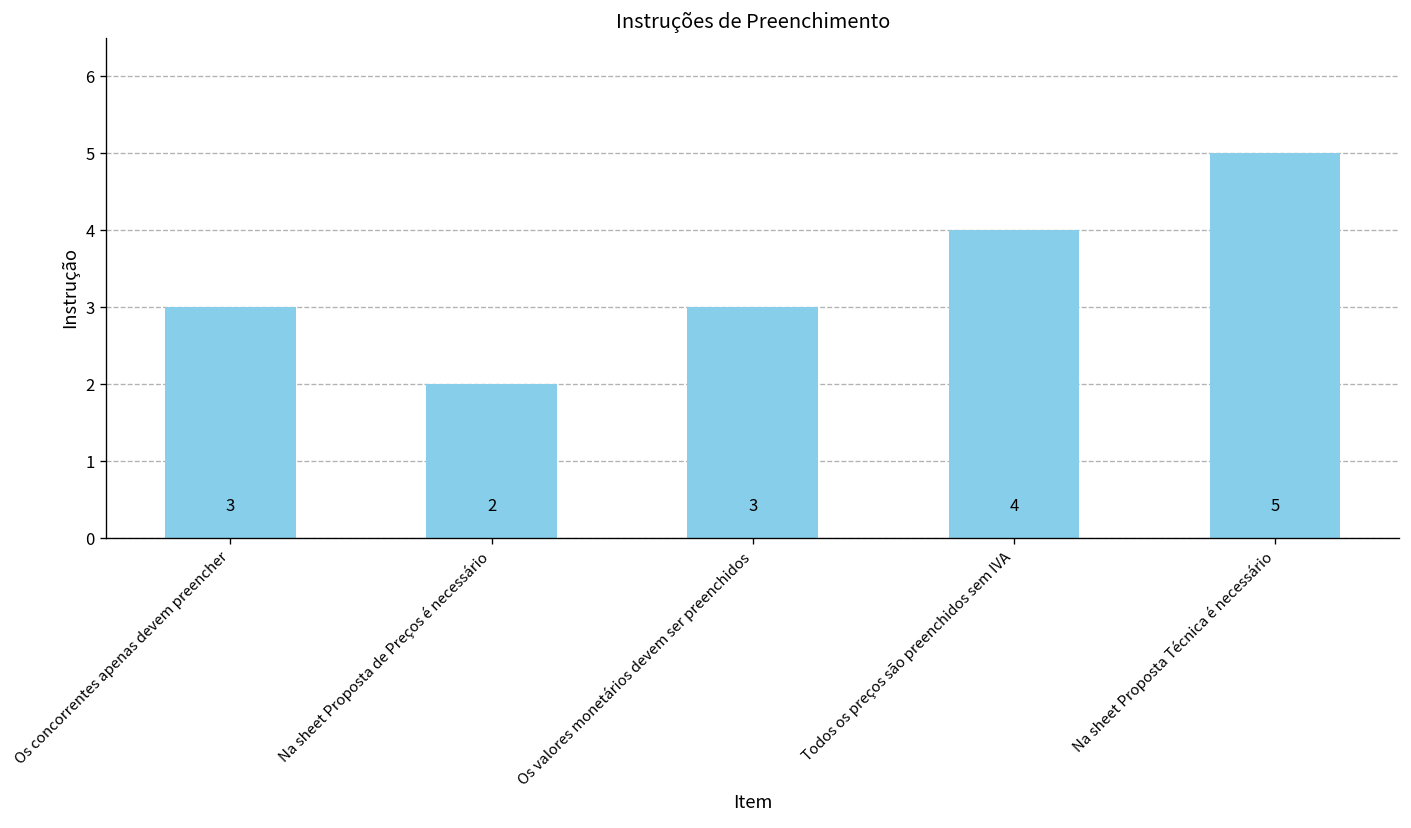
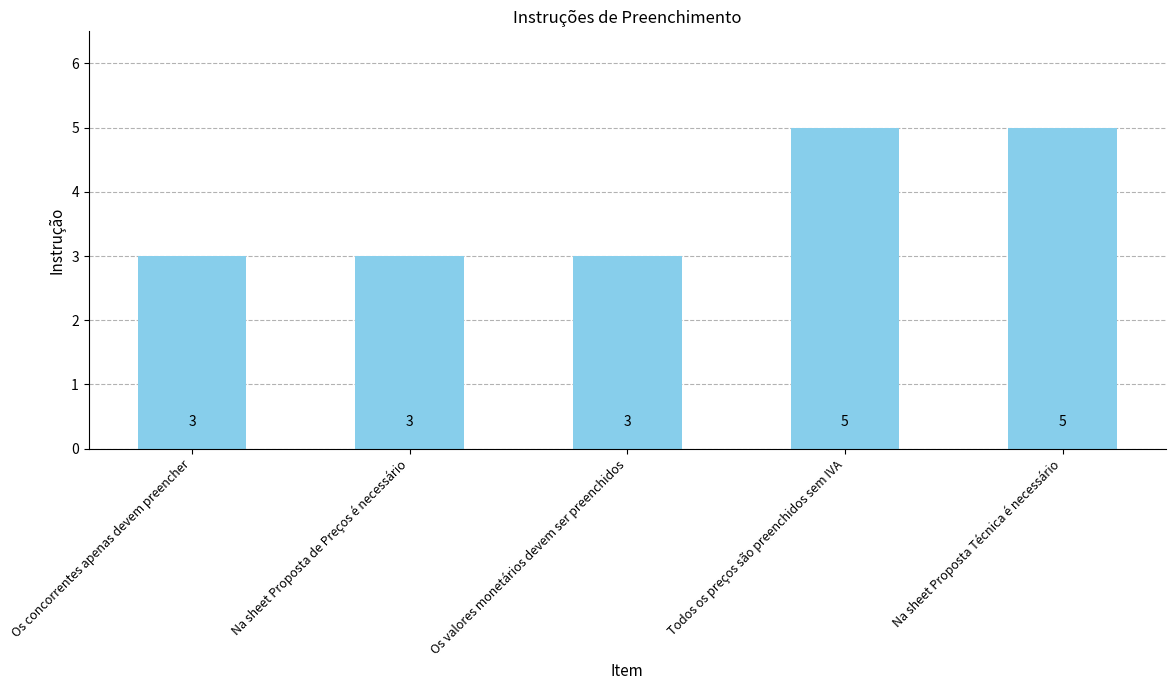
  {
    "Os concorrentes apenas devem preencher": 3,
-   "Na sheet Proposta de Preços é necessário": 2,
+   "Na sheet Proposta de Preços é necessário": 3,
    "Os valores monetários devem ser preenchidos": 3,
-   "Todos os preços são preenchidos sem IVA": 4,
+   "Todos os preços são preenchidos sem IVA": 5,
    "Na sheet Proposta Técnica é necessário": 5
  }
